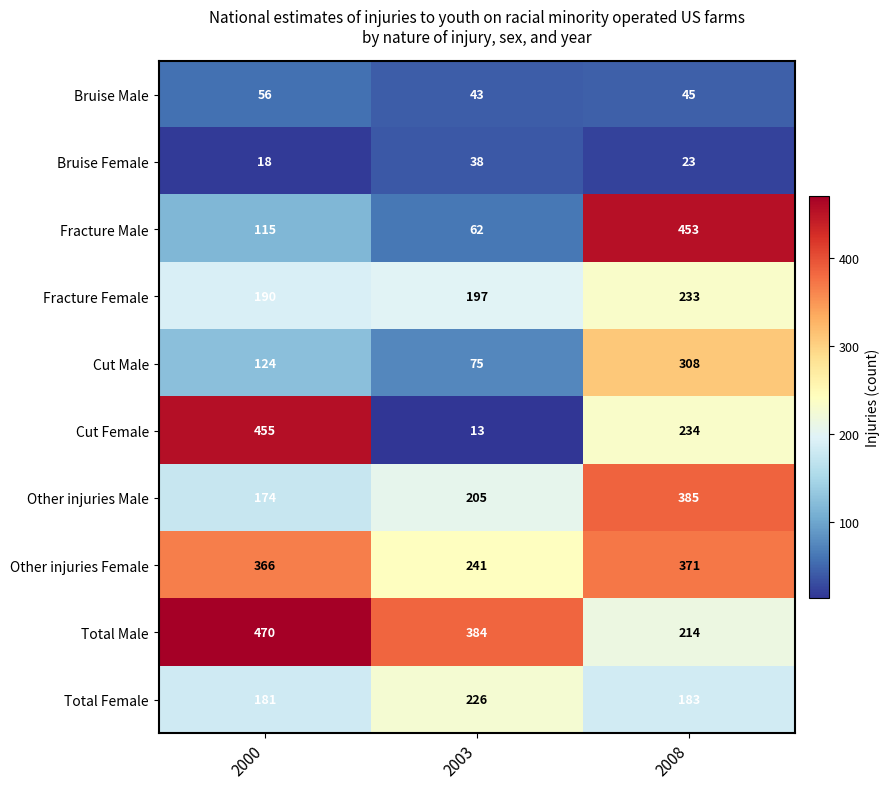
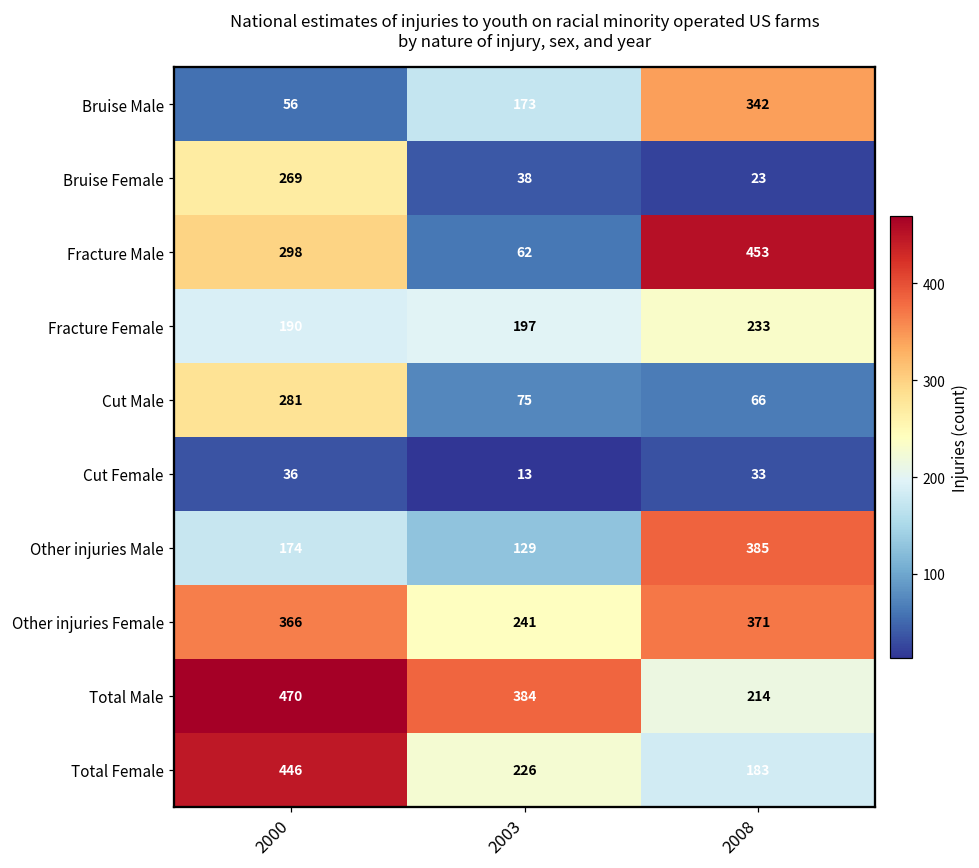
  {
    "Bruise Male": {
      "2000": 56,
-     "2003": 43,
-     "2008": 45
+     "2003": 173,
+     "2008": 342
    },
    "Bruise Female": {
-     "2000": 18,
+     "2000": 269,
      "2003": 38,
      "2008": 23
    },
    "Fracture Male": {
-     "2000": 115,
+     "2000": 298,
      "2003": 62,
      "2008": 453
    },
    "Fracture Female": {
      "2003": 197,
      "2008": 233
    },
    "Cut Male": {
-     "2000": 124,
+     "2000": 281,
      "2003": 75,
-     "2008": 308
+     "2008": 66
    },
    "Cut Female": {
-     "2000": 455,
+     "2000": 36,
      "2003": 13,
-     "2008": 234
+     "2008": 33
    },
    "Other injuries Male": {
      "2000": 174,
-     "2003": 205,
+     "2003": 129,
      "2008": 385
    },
    "Other injuries Female": {
      "2000": 366,
      "2003": 241,
      "2008": 371
    },
    "Total Male": {
      "2000": 470,
      "2003": 384,
      "2008": 214
    },
    "Total Female": {
-     "2000": 181,
+     "2000": 446,
      "2003": 226
    }
  }
